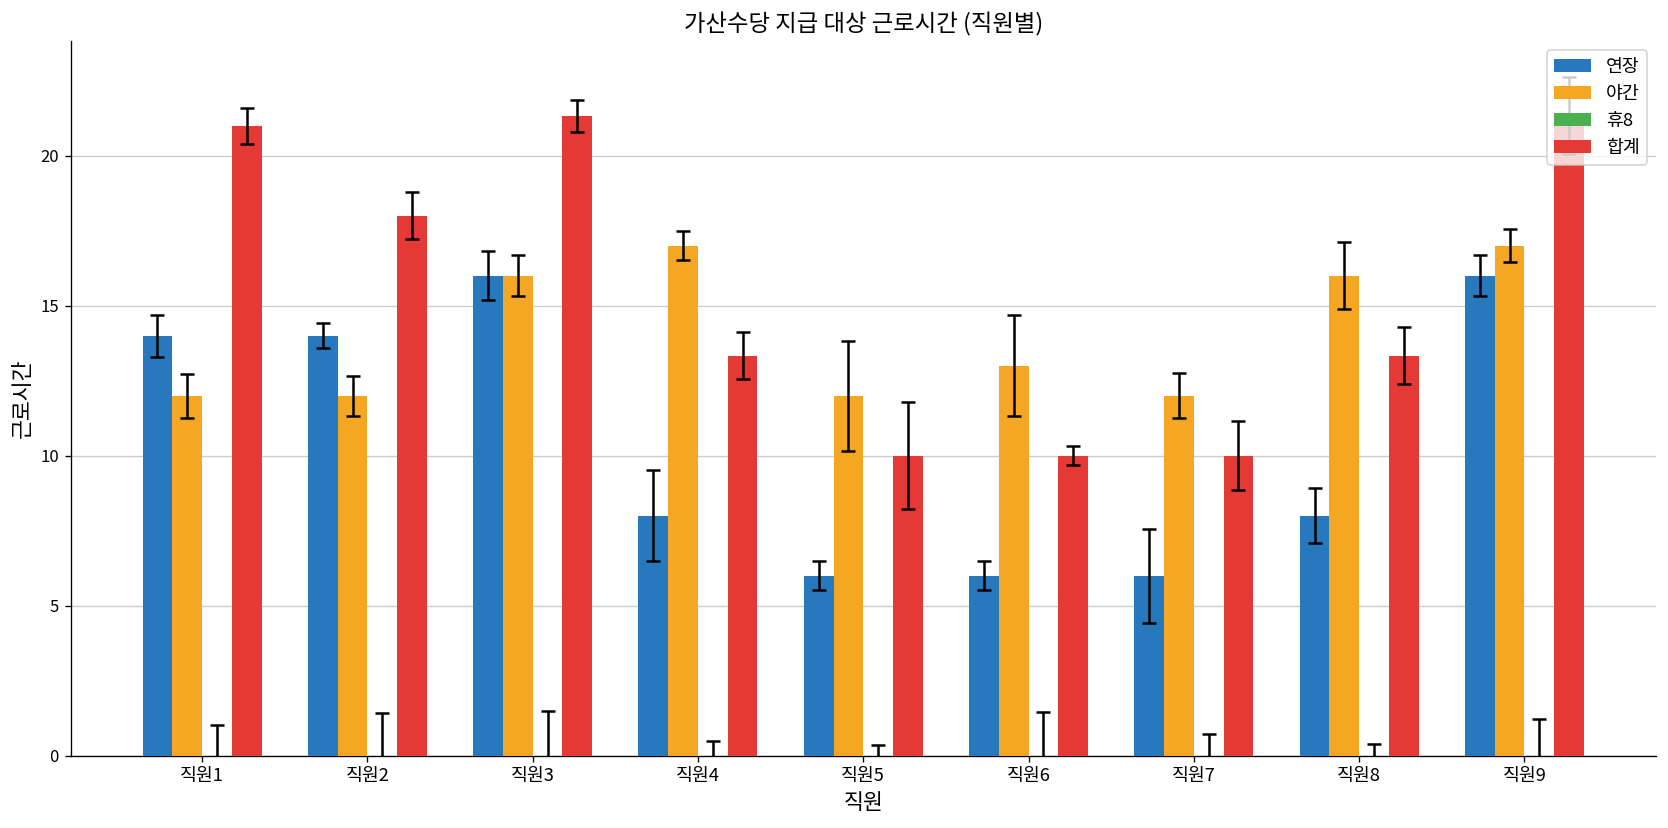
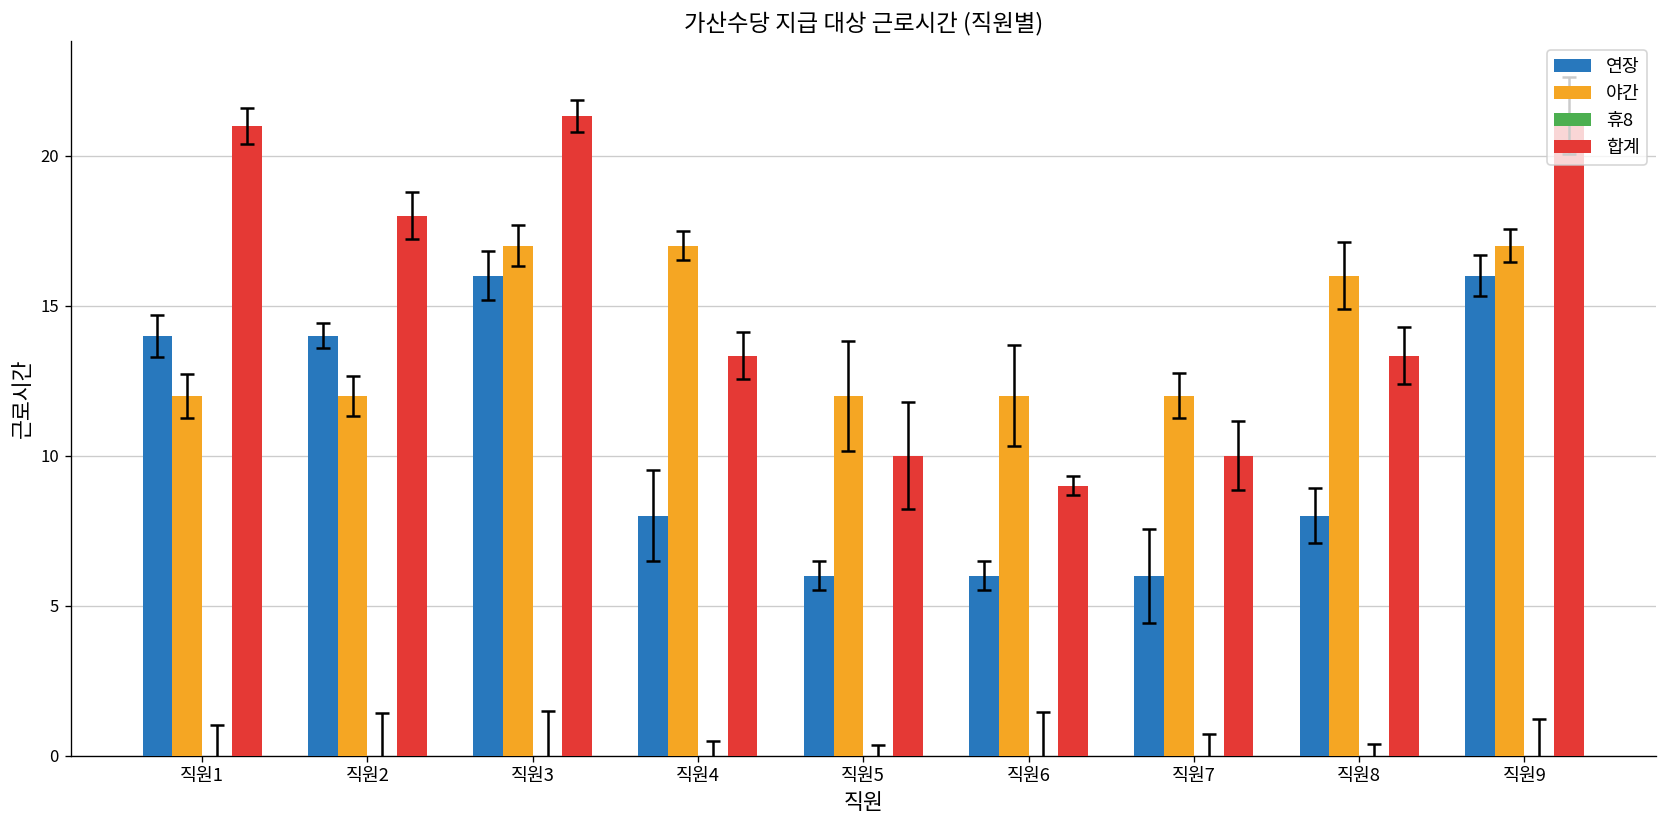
  {
    "야간": {
      "직원1": 12,
      "직원2": 12,
-     "직원3": 16,
+     "직원3": 17,
      "직원4": 17,
      "직원5": 12,
-     "직원6": 13,
+     "직원6": 12,
      "직원7": 12,
      "직원8": 16,
      "직원9": 17
    },
    "휴8": {
      "직원1": 0,
      "직원2": 0,
      "직원3": 0,
      "직원4": 0,
      "직원5": 0,
      "직원6": 0,
      "직원7": 0,
      "직원8": 0,
      "직원9": 0
    },
    "합계": {
      "직원1": 21,
      "직원2": 18,
      "직원3": 21.3,
      "직원4": 13.3,
      "직원5": 10,
-     "직원6": 10,
+     "직원6": 9,
      "직원7": 10,
      "직원8": 13.3
    }
  }
